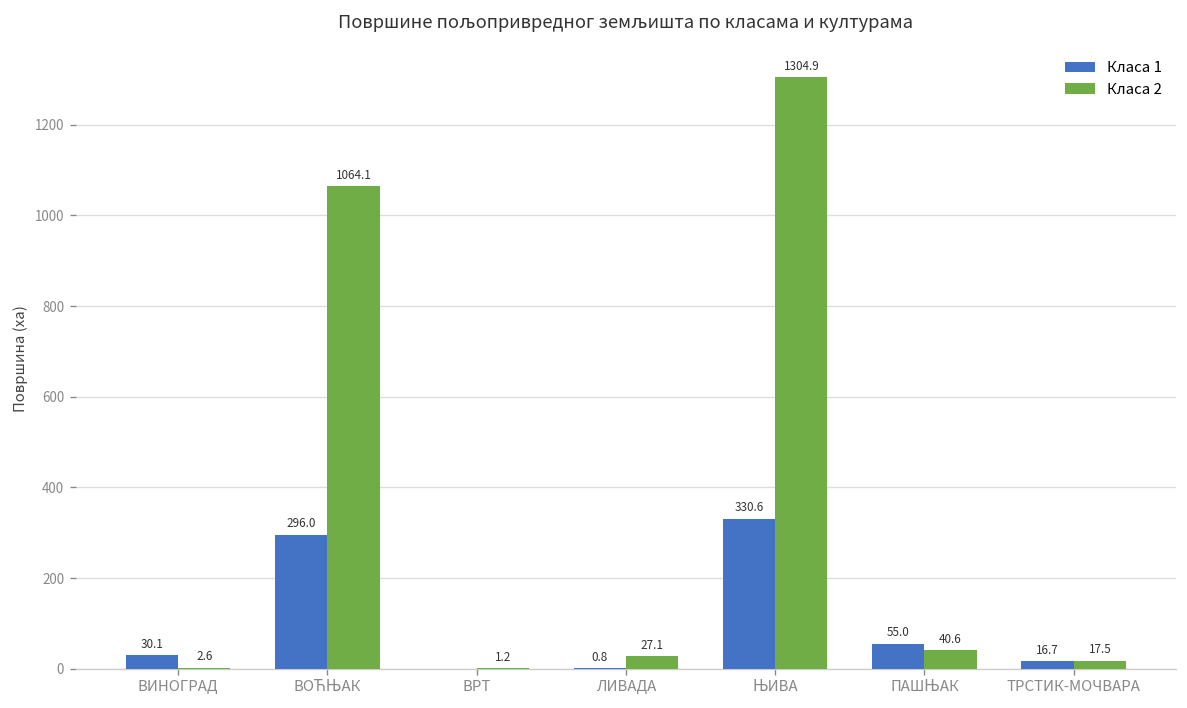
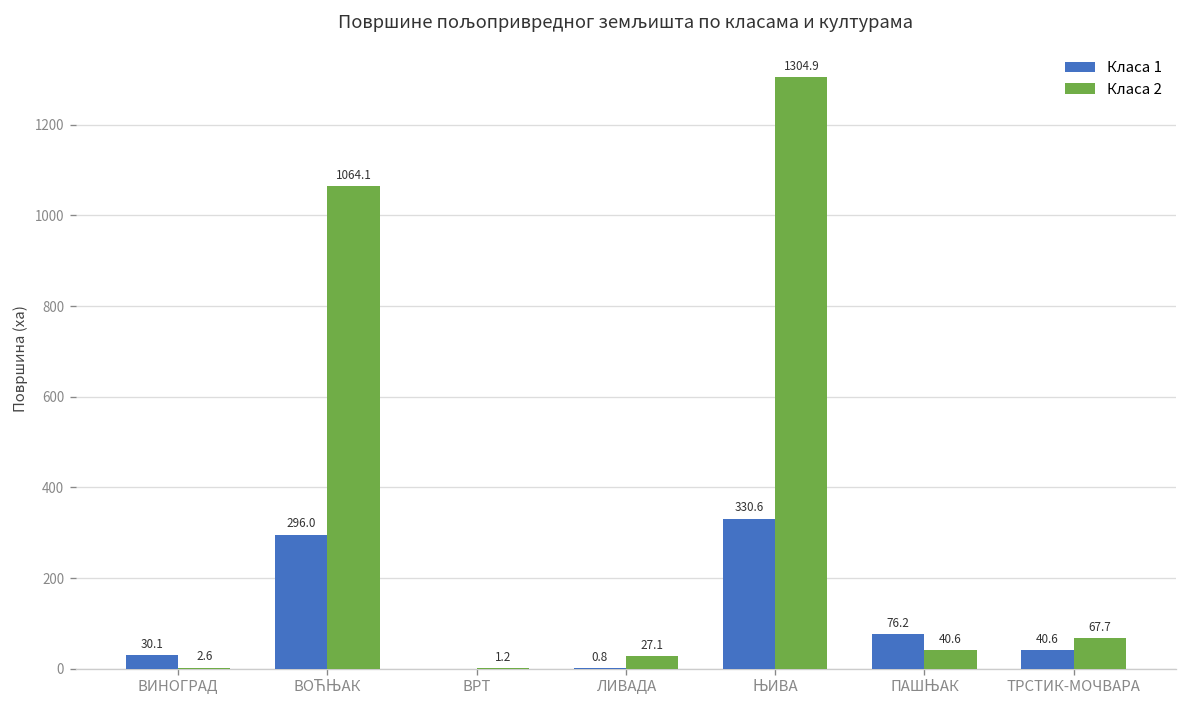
  {
    "Класа 1": {
      "ВИНОГРАД": 30.1,
      "ВОЋЊАК": 296.0,
      "ЛИВАДА": 0.8,
      "ЊИВА": 330.6,
-     "ПАШЊАК": 55.0,
-     "ТРСТИК-МОЧВАРА": 16.7
+     "ПАШЊАК": 76.2,
+     "ТРСТИК-МОЧВАРА": 40.6
    },
    "Класа 2": {
      "ВИНОГРАД": 2.6,
      "ВОЋЊАК": 1064.1,
      "ВРТ": 1.2,
      "ЛИВАДА": 27.1,
      "ЊИВА": 1304.9,
      "ПАШЊАК": 40.6,
-     "ТРСТИК-МОЧВАРА": 17.5
+     "ТРСТИК-МОЧВАРА": 67.7
    }
  }
